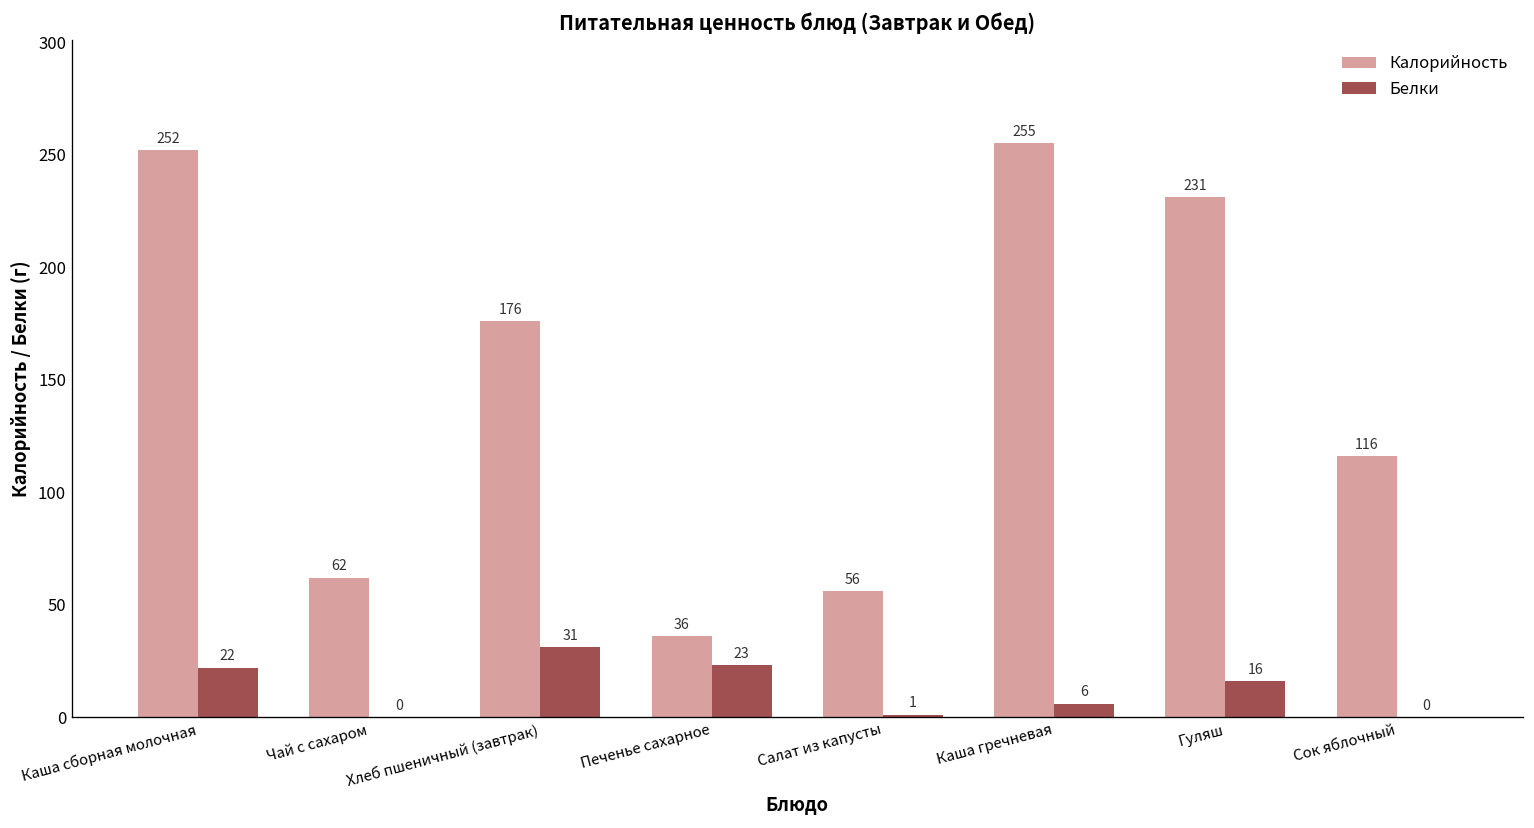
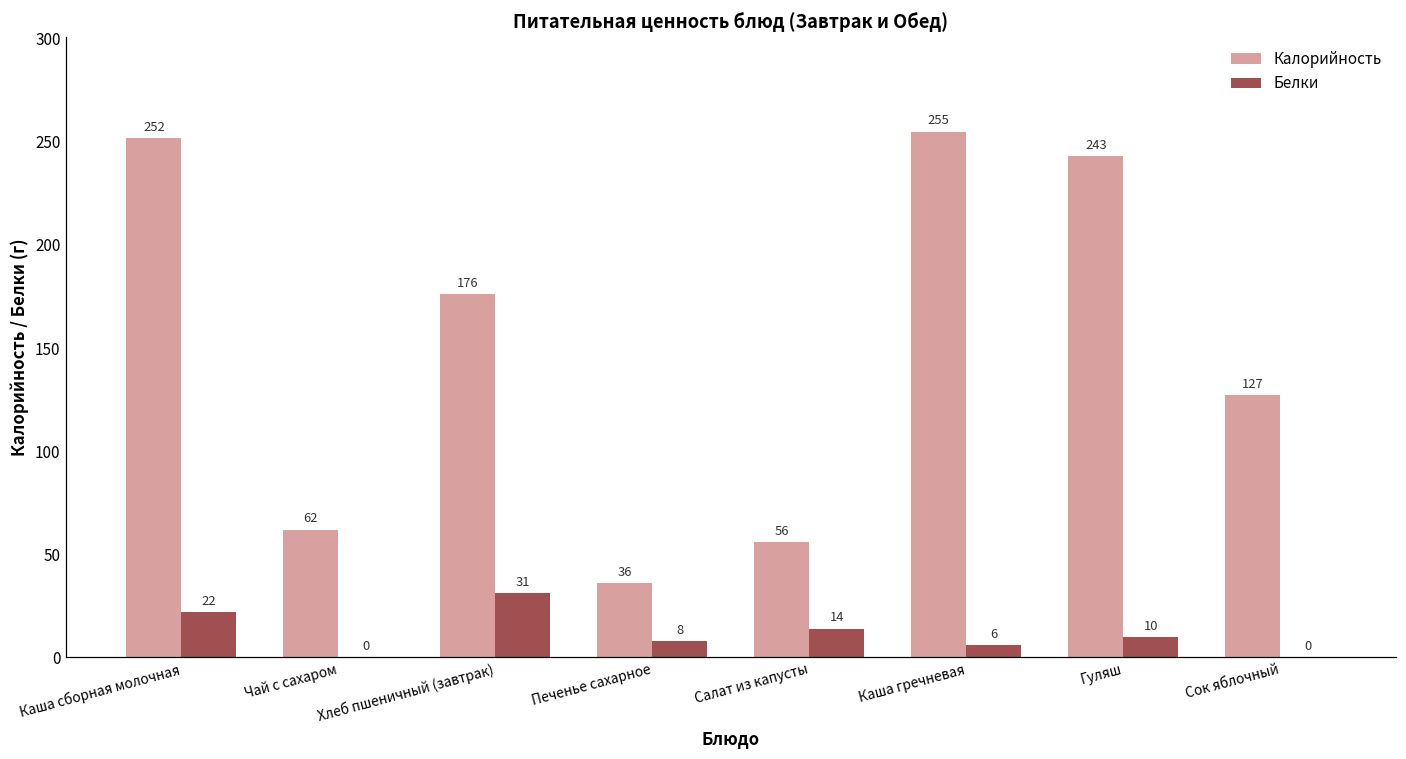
  {
    "Калорийность": {
      "Каша сборная молочная": 252,
      "Чай с сахаром": 62,
      "Хлеб пшеничный (завтрак)": 176,
      "Печенье сахарное": 36,
      "Салат из капусты": 56,
      "Каша гречневая": 255,
-     "Гуляш": 231,
-     "Сок яблочный": 116
+     "Гуляш": 243,
+     "Сок яблочный": 127
    },
    "Белки": {
      "Каша сборная молочная": 22,
      "Чай с сахаром": 0,
      "Хлеб пшеничный (завтрак)": 31,
-     "Печенье сахарное": 23,
-     "Салат из капусты": 1,
+     "Печенье сахарное": 8,
+     "Салат из капусты": 14,
      "Каша гречневая": 6,
-     "Гуляш": 16,
+     "Гуляш": 10,
      "Сок яблочный": 0
    }
  }
